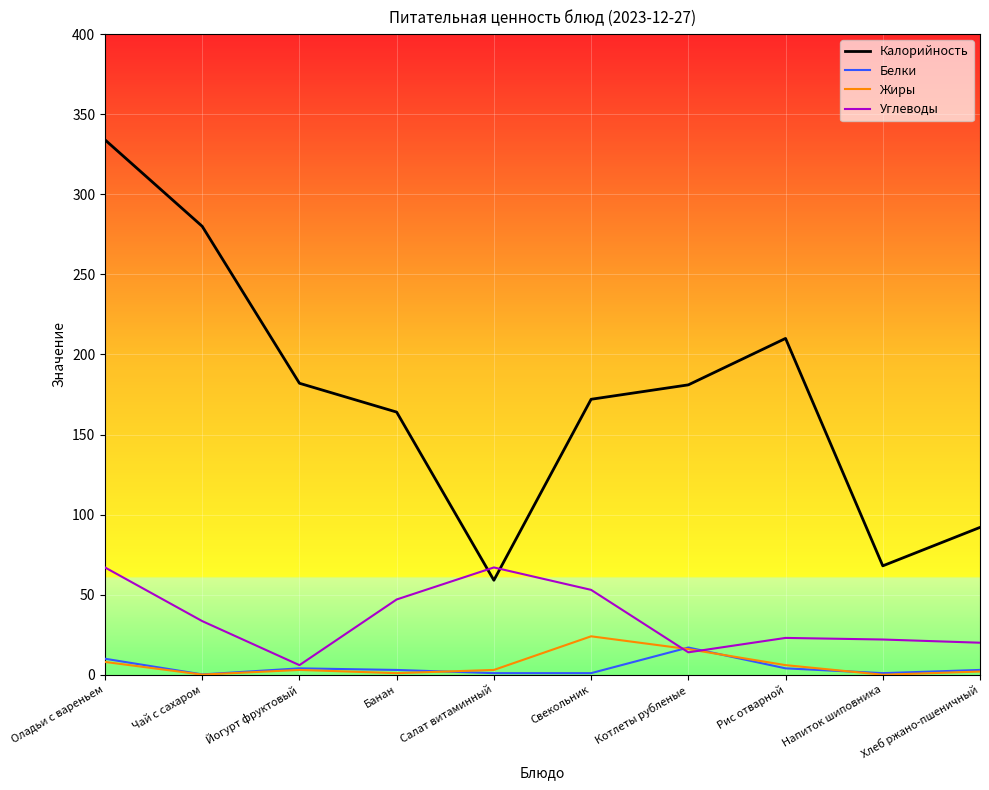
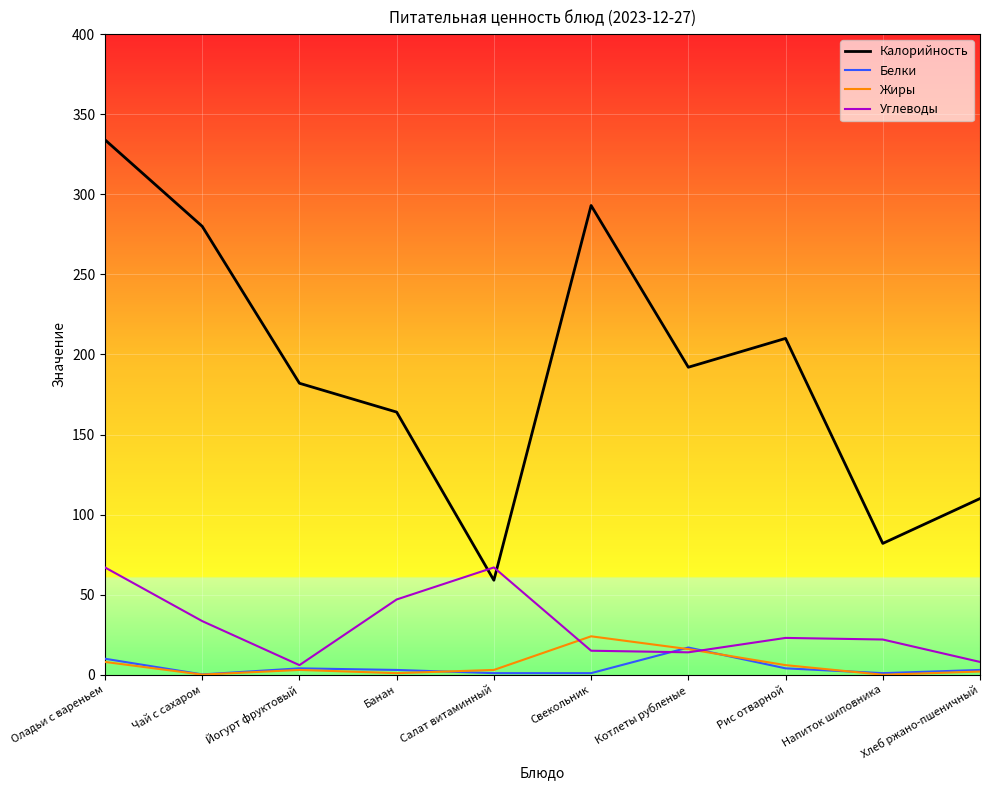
  {
    "Калорийность": {
      "Оладьи с вареньем": 334,
      "Чай с сахаром": 280,
      "Йогурт фруктовый": 182,
      "Банан": 164,
      "Салат витаминный": 59,
-     "Свекольник": 172,
-     "Котлеты рубленые": 181,
+     "Свекольник": 293,
+     "Котлеты рубленые": 192,
      "Рис отварной": 210,
-     "Напиток шиповника": 68,
-     "Хлеб ржано-пшеничный": 92
+     "Напиток шиповника": 82,
+     "Хлеб ржано-пшеничный": 110
    },
    "Белки": {
      "Оладьи с вареньем": 10,
      "Банан": 3,
      "Салат витаминный": 1,
      "Свекольник": 1,
      "Рис отварной": 4
    },
    "Жиры": {
      "Оладьи с вареньем": 8,
      "Банан": 1,
      "Салат витаминный": 3,
      "Свекольник": 24,
      "Рис отварной": 6
    },
    "Углеводы": {
      "Оладьи с вареньем": 67,
      "Чай с сахаром": 34,
      "Йогурт фруктовый": 6,
      "Банан": 47,
      "Салат витаминный": 67,
-     "Свекольник": 53,
+     "Свекольник": 15,
      "Котлеты рубленые": 14,
      "Рис отварной": 23,
      "Напиток шиповника": 22,
-     "Хлеб ржано-пшеничный": 20
+     "Хлеб ржано-пшеничный": 8
    }
  }
